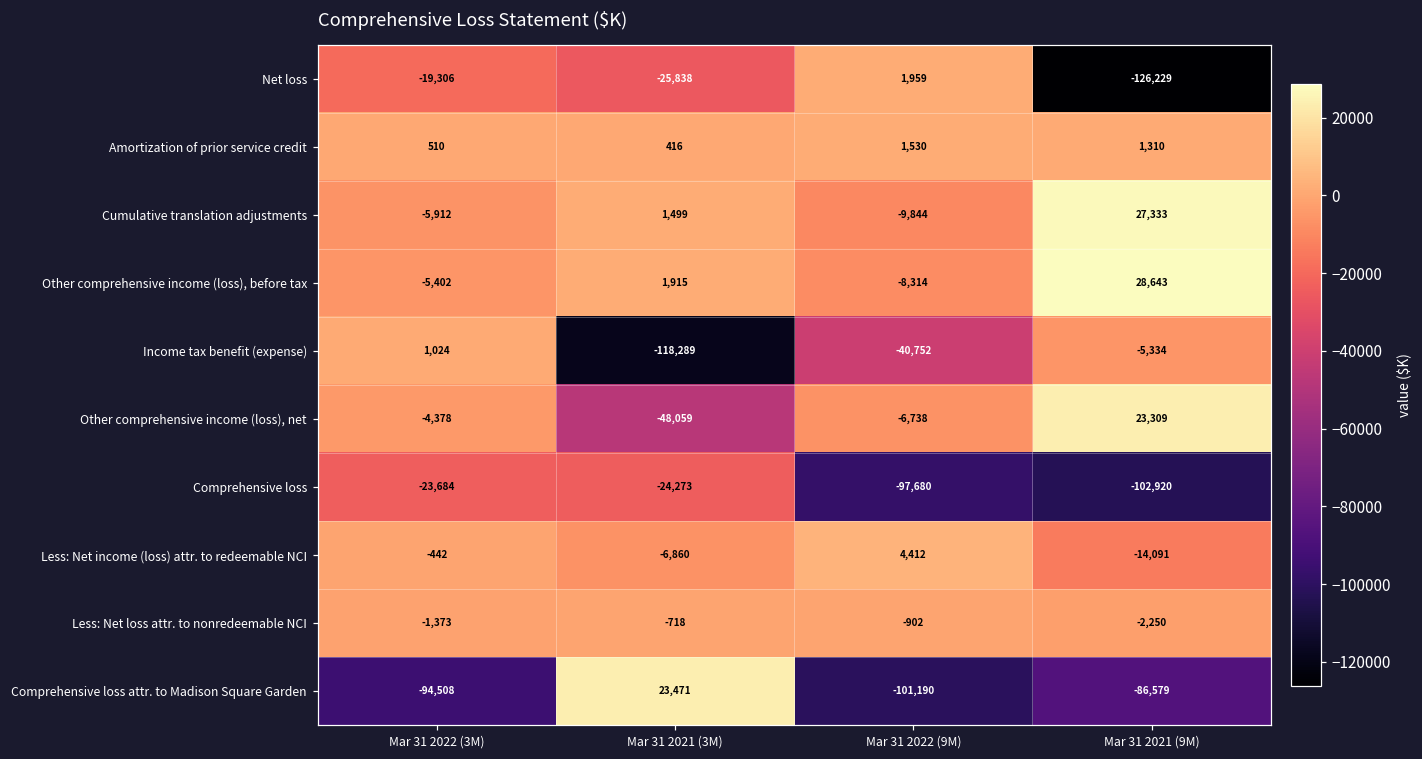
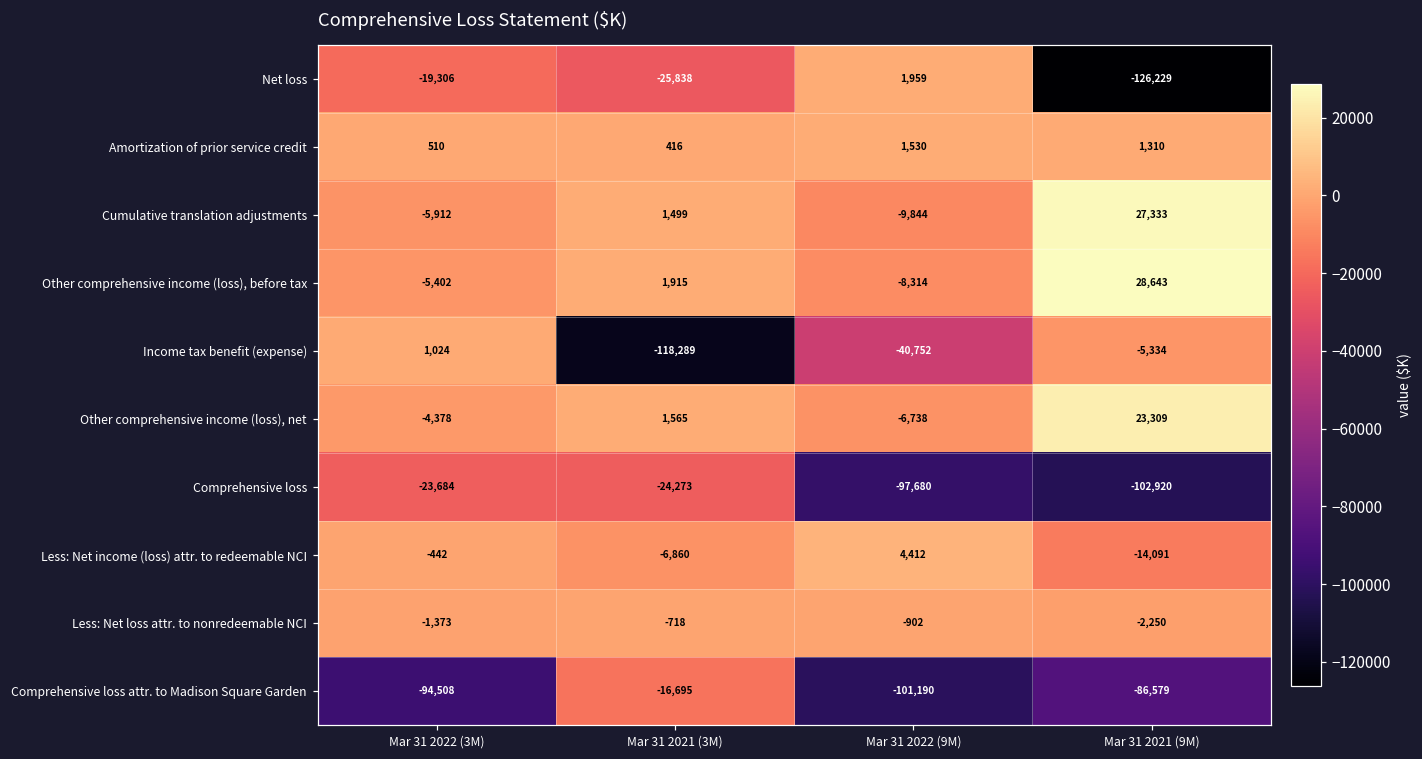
  {
    "Net loss": {
      "Mar 31 2022 (3M)": "-19,306",
      "Mar 31 2021 (3M)": "-25,838",
      "Mar 31 2022 (9M)": "1,959",
      "Mar 31 2021 (9M)": "-126,229"
    },
    "Amortization of prior service credit": {
      "Mar 31 2022 (3M)": "510",
      "Mar 31 2021 (3M)": "416",
      "Mar 31 2022 (9M)": "1,530",
      "Mar 31 2021 (9M)": "1,310"
    },
    "Cumulative translation adjustments": {
      "Mar 31 2022 (3M)": "-5,912",
      "Mar 31 2021 (3M)": "1,499",
      "Mar 31 2022 (9M)": "-9,844",
      "Mar 31 2021 (9M)": "27,333"
    },
    "Other comprehensive income (loss), before tax": {
      "Mar 31 2022 (3M)": "-5,402",
      "Mar 31 2021 (3M)": "1,915",
      "Mar 31 2022 (9M)": "-8,314",
      "Mar 31 2021 (9M)": "28,643"
    },
    "Income tax benefit (expense)": {
      "Mar 31 2022 (3M)": "1,024",
      "Mar 31 2021 (3M)": "-118,289",
      "Mar 31 2022 (9M)": "-40,752",
      "Mar 31 2021 (9M)": "-5,334"
    },
    "Other comprehensive income (loss), net": {
      "Mar 31 2022 (3M)": "-4,378",
-     "Mar 31 2021 (3M)": "-48,059",
+     "Mar 31 2021 (3M)": "1,565",
      "Mar 31 2022 (9M)": "-6,738",
      "Mar 31 2021 (9M)": "23,309"
    },
    "Comprehensive loss": {
      "Mar 31 2022 (3M)": "-23,684",
      "Mar 31 2021 (3M)": "-24,273",
      "Mar 31 2022 (9M)": "-97,680",
      "Mar 31 2021 (9M)": "-102,920"
    },
    "Less: Net income (loss) attr. to redeemable NCI": {
      "Mar 31 2022 (3M)": "-442",
      "Mar 31 2021 (3M)": "-6,860",
      "Mar 31 2022 (9M)": "4,412",
      "Mar 31 2021 (9M)": "-14,091"
    },
    "Less: Net loss attr. to nonredeemable NCI": {
      "Mar 31 2022 (3M)": "-1,373",
      "Mar 31 2021 (3M)": "-718",
      "Mar 31 2022 (9M)": "-902",
      "Mar 31 2021 (9M)": "-2,250"
    },
    "Comprehensive loss attr. to Madison Square Garden": {
      "Mar 31 2022 (3M)": "-94,508",
-     "Mar 31 2021 (3M)": "23,471",
+     "Mar 31 2021 (3M)": "-16,695",
      "Mar 31 2022 (9M)": "-101,190",
      "Mar 31 2021 (9M)": "-86,579"
    }
  }
